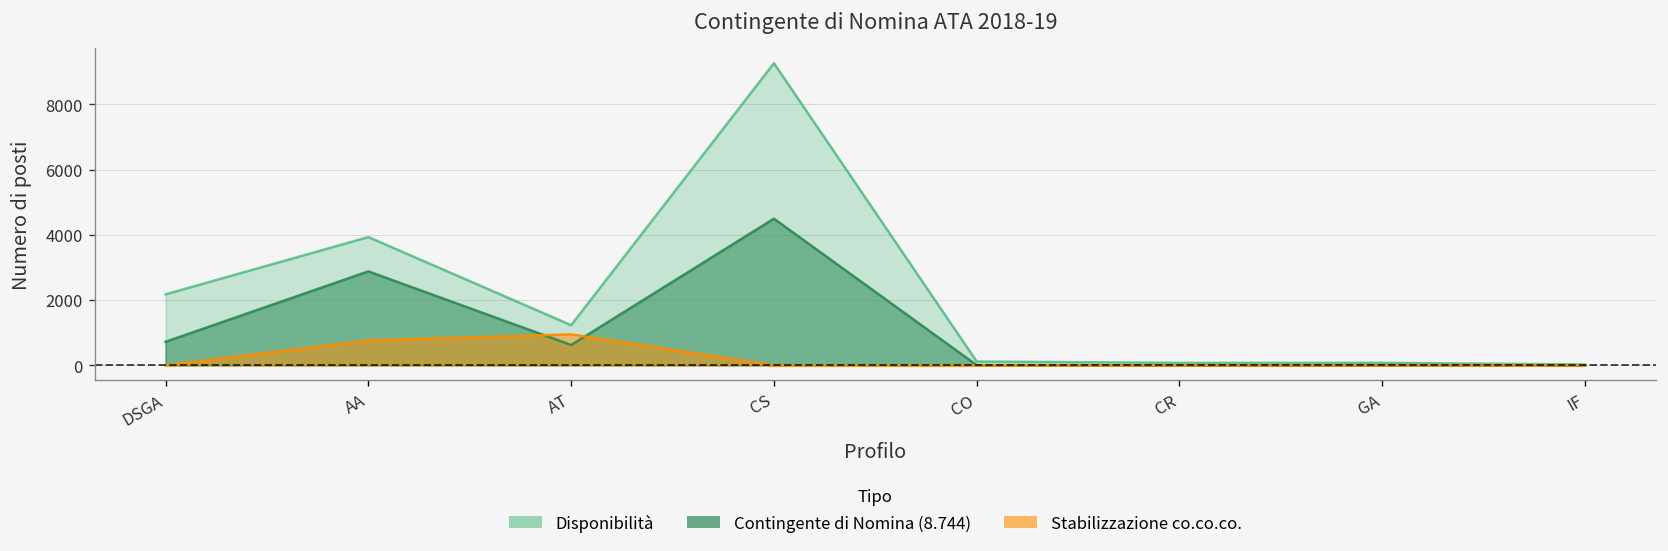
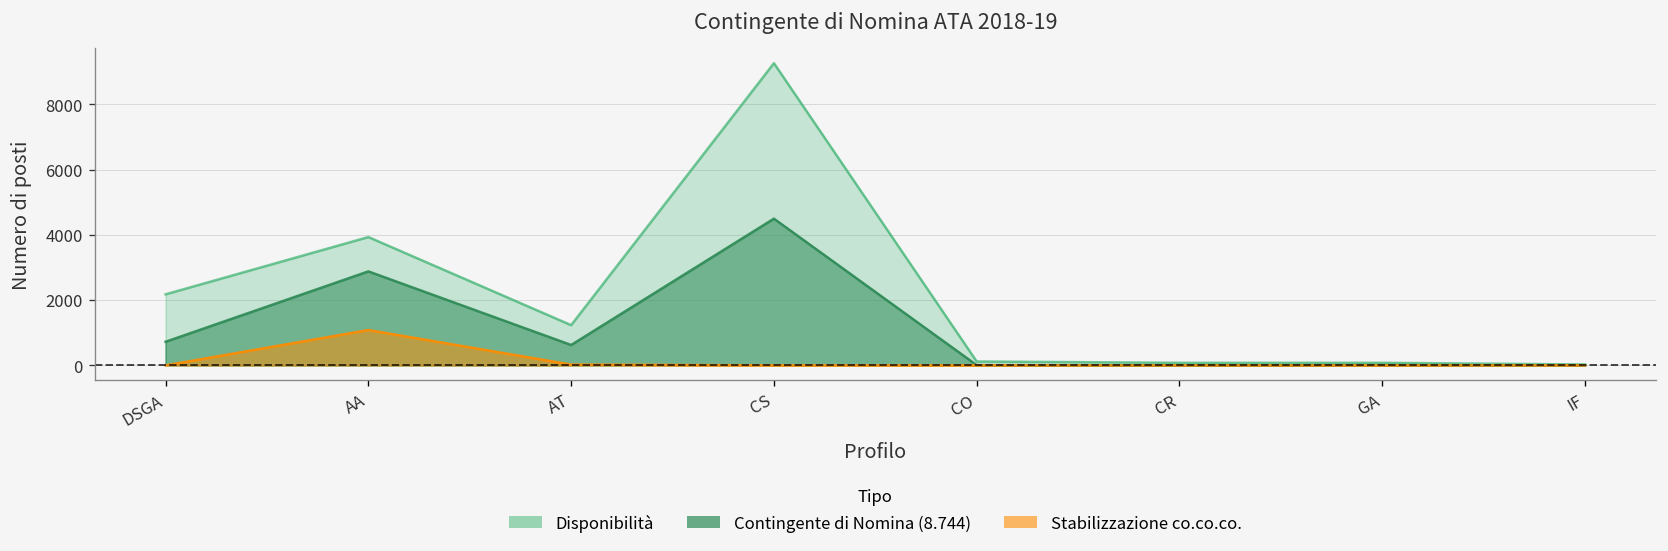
  {
    "Stabilizzazione co.co.co.": {
      "DSGA": 0,
-     "AA": 800,
-     "AT": 1000,
+     "AA": 1100,
+     "AT": 0,
      "CS": 0
    }
  }
